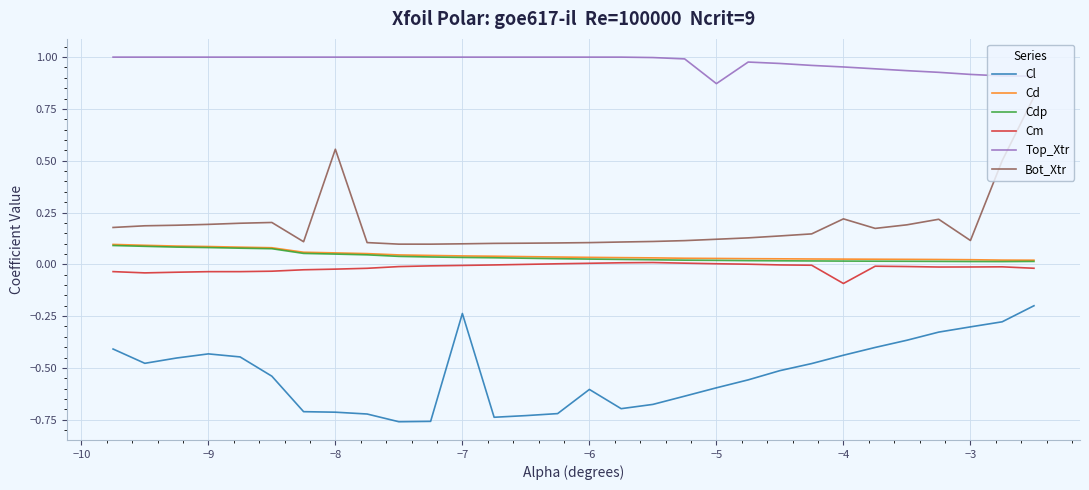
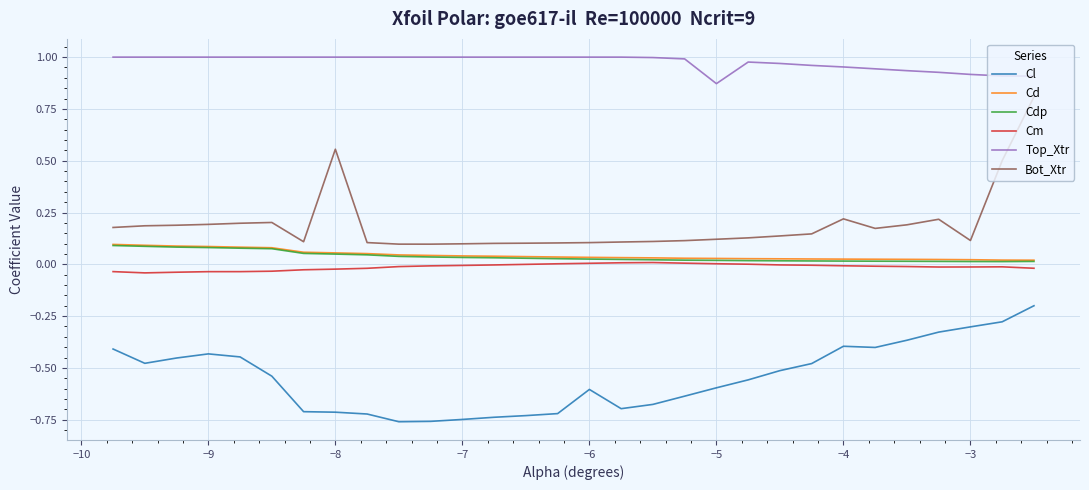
  {
    "Cl": {
      "−9": -0.43,
      "−8": -0.71,
-     "−7": -0.24,
+     "−7": -0.75,
      "−6": -0.60,
      "−5": -0.60,
-     "−4": -0.44,
+     "−4": -0.40,
      "−3": -0.30
    },
    "Cm": {
      "−9": -0.04,
      "−8": -0.02,
      "−7": -0.01,
      "−6": 0.00,
      "−5": 0.00,
-     "−4": -0.09,
+     "−4": -0.01,
      "−3": -0.01
    },
    "Top_Xtr": {
      "−9": 1.00,
      "−8": 1.00,
      "−7": 1.00,
      "−6": 1.00,
      "−5": 0.87,
      "−4": 0.95,
      "−3": 0.92
    },
    "Bot_Xtr": {
      "−9": 0.19,
      "−8": 0.56,
      "−7": 0.10,
      "−6": 0.10,
      "−5": 0.12,
      "−4": 0.22,
      "−3": 0.11
    }
  }
